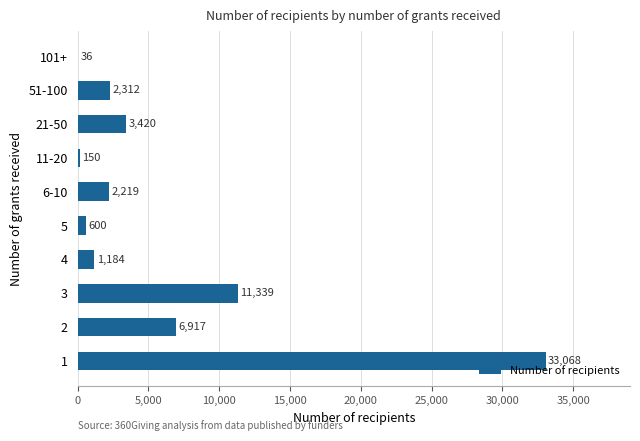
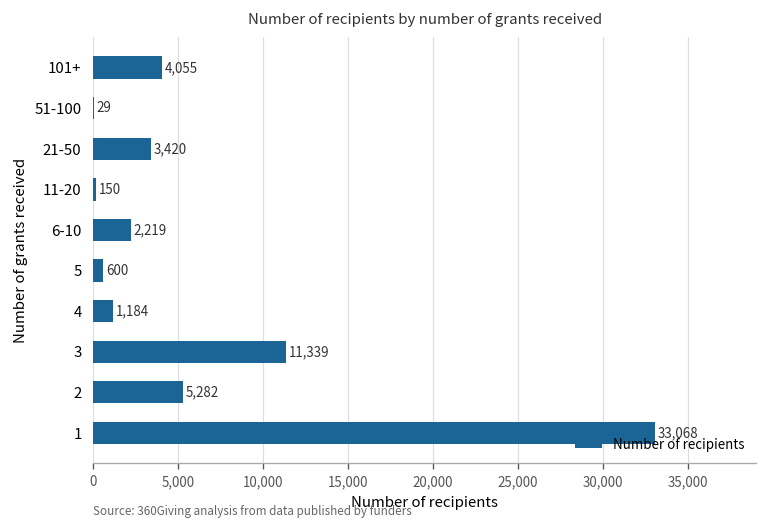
  {
-   "101+": "36",
-   "51-100": "2,312",
+   "101+": "4,055",
+   "51-100": "29",
    "21-50": "3,420",
    "11-20": "150",
    "6-10": "2,219",
    "5": "600",
    "4": "1,184",
    "3": "11,339",
-   "2": "6,917",
+   "2": "5,282",
    "1": "33,068"
  }
